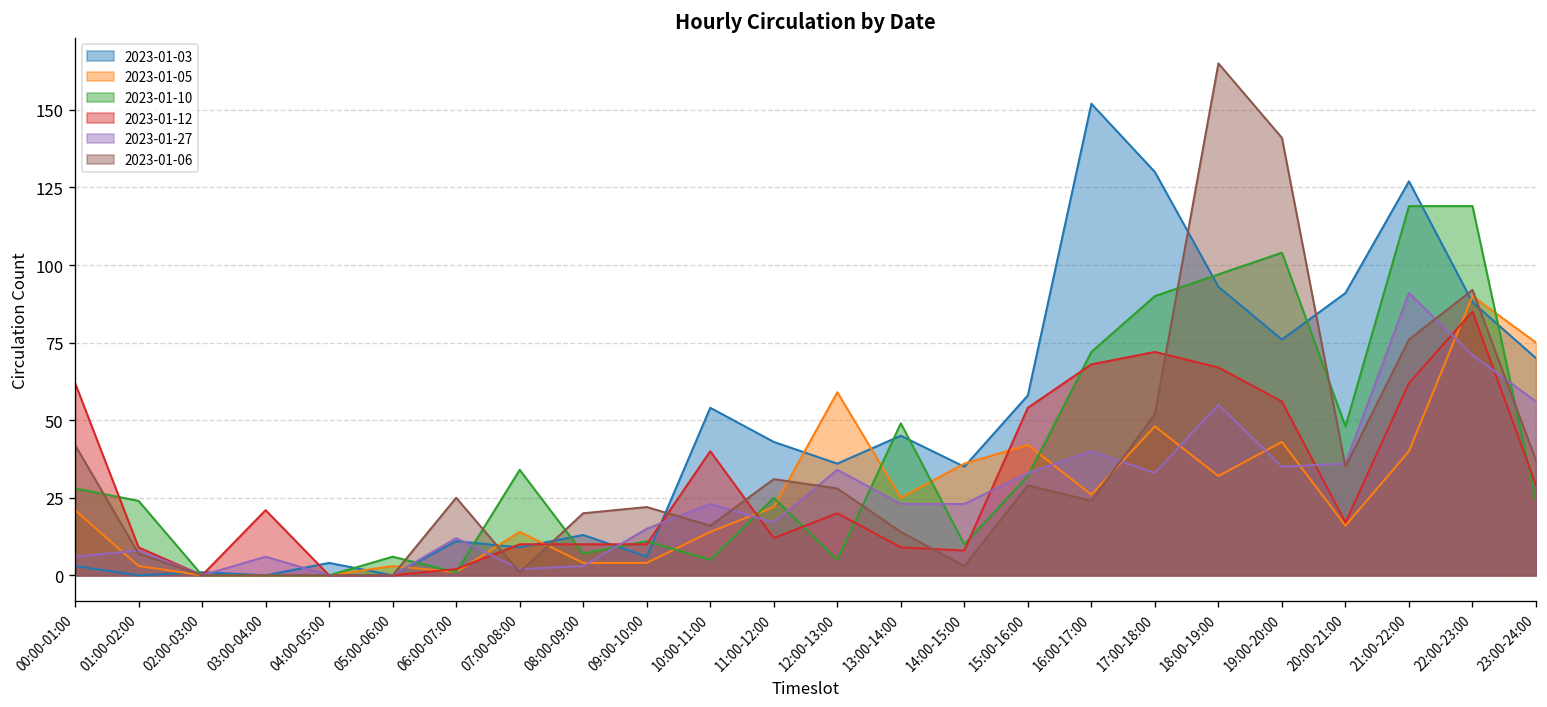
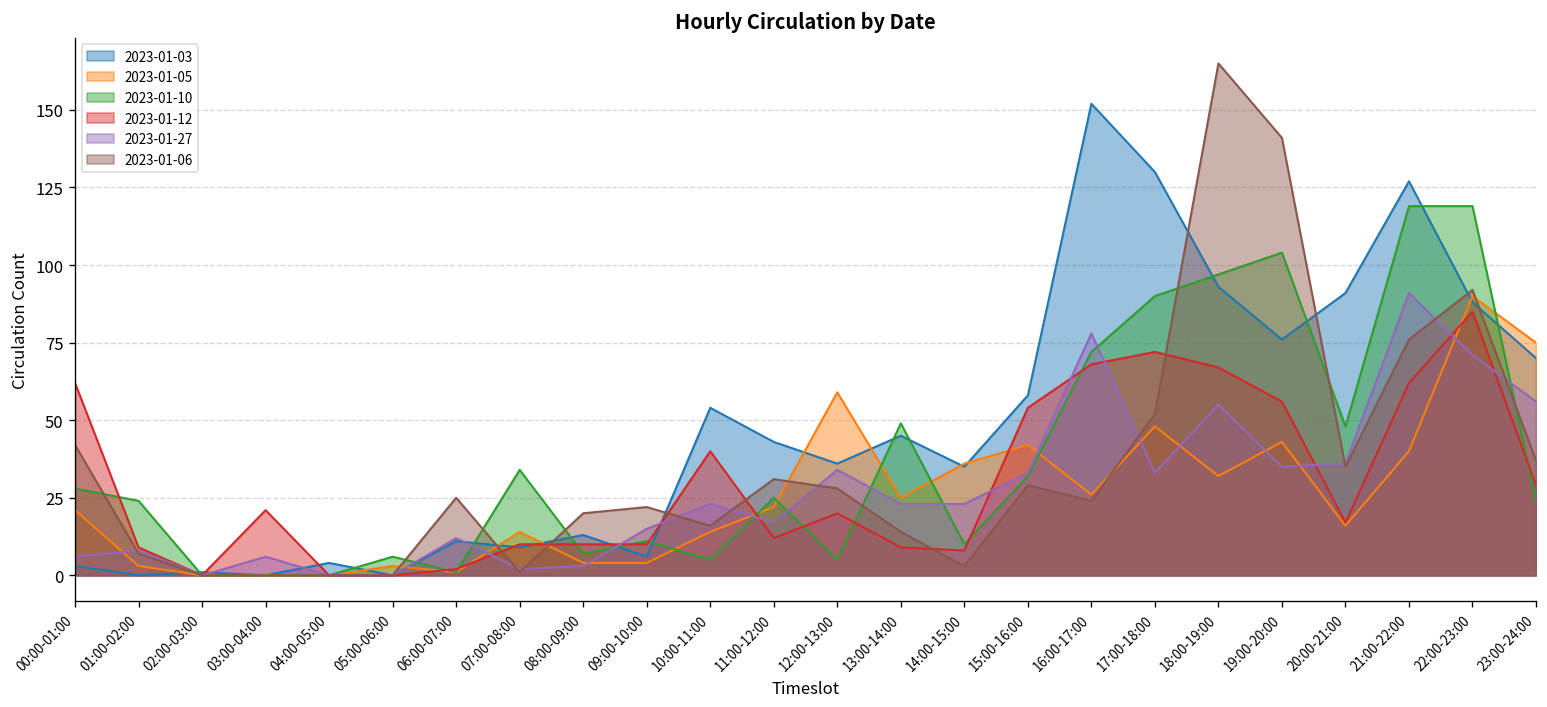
  {
    "2023-01-03": {
      "00:00-01:00": 3,
      "01:00-02:00": 0,
      "04:00-05:00": 4,
      "06:00-07:00": 11,
      "07:00-08:00": 9,
      "08:00-09:00": 13,
      "09:00-10:00": 6,
      "10:00-11:00": 54,
      "11:00-12:00": 43,
      "12:00-13:00": 36,
      "13:00-14:00": 45,
      "14:00-15:00": 35,
      "15:00-16:00": 58,
      "16:00-17:00": 152,
      "17:00-18:00": 130,
      "18:00-19:00": 93,
      "19:00-20:00": 76,
      "20:00-21:00": 91,
      "21:00-22:00": 127,
      "22:00-23:00": 88,
      "23:00-24:00": 70
    },
    "2023-01-05": {
      "00:00-01:00": 21,
      "01:00-02:00": 3,
      "05:00-06:00": 3,
      "07:00-08:00": 14,
      "08:00-09:00": 4,
      "09:00-10:00": 4,
      "10:00-11:00": 14,
      "11:00-12:00": 22,
      "12:00-13:00": 59,
      "13:00-14:00": 25,
      "14:00-15:00": 36,
      "15:00-16:00": 42,
      "16:00-17:00": 26,
      "17:00-18:00": 48,
      "18:00-19:00": 32,
      "19:00-20:00": 43,
      "20:00-21:00": 16,
      "21:00-22:00": 40,
      "22:00-23:00": 90,
      "23:00-24:00": 75
    },
    "2023-01-10": {
      "00:00-01:00": 28,
      "01:00-02:00": 24,
      "05:00-06:00": 6,
      "07:00-08:00": 34,
      "08:00-09:00": 7,
      "09:00-10:00": 11,
      "10:00-11:00": 5,
      "11:00-12:00": 25,
      "12:00-13:00": 5,
      "13:00-14:00": 49,
      "14:00-15:00": 10,
      "15:00-16:00": 32,
      "16:00-17:00": 72,
      "17:00-18:00": 90,
      "18:00-19:00": 97,
      "19:00-20:00": 104,
      "20:00-21:00": 48,
      "21:00-22:00": 119,
      "22:00-23:00": 119,
      "23:00-24:00": 24
    },
    "2023-01-12": {
      "00:00-01:00": 62,
      "01:00-02:00": 9,
      "03:00-04:00": 21,
      "06:00-07:00": 2,
      "07:00-08:00": 10,
      "08:00-09:00": 10,
      "09:00-10:00": 10,
      "10:00-11:00": 40,
      "11:00-12:00": 12,
      "12:00-13:00": 20,
      "13:00-14:00": 9,
      "14:00-15:00": 8,
      "15:00-16:00": 54,
      "16:00-17:00": 68,
      "17:00-18:00": 72,
      "18:00-19:00": 67,
      "19:00-20:00": 56,
      "20:00-21:00": 17,
      "21:00-22:00": 62,
      "22:00-23:00": 85,
      "23:00-24:00": 29
    },
    "2023-01-27": {
      "00:00-01:00": 6,
      "01:00-02:00": 8,
      "03:00-04:00": 6,
      "06:00-07:00": 12,
      "07:00-08:00": 2,
      "08:00-09:00": 3,
      "09:00-10:00": 15,
      "10:00-11:00": 23,
      "11:00-12:00": 17,
      "12:00-13:00": 34,
      "13:00-14:00": 23,
      "14:00-15:00": 23,
      "15:00-16:00": 33,
-     "16:00-17:00": 40,
+     "16:00-17:00": 78,
      "17:00-18:00": 33,
      "18:00-19:00": 55,
      "19:00-20:00": 35,
      "20:00-21:00": 36,
      "21:00-22:00": 91,
      "22:00-23:00": 71,
      "23:00-24:00": 56
    },
    "2023-01-06": {
      "00:00-01:00": 42,
      "01:00-02:00": 7,
      "06:00-07:00": 25,
      "07:00-08:00": 1,
      "08:00-09:00": 20,
      "09:00-10:00": 22,
      "10:00-11:00": 16,
      "11:00-12:00": 31,
      "12:00-13:00": 28,
      "13:00-14:00": 14,
      "14:00-15:00": 3,
      "15:00-16:00": 29,
      "16:00-17:00": 24,
      "17:00-18:00": 52,
      "18:00-19:00": 165,
      "19:00-20:00": 141,
      "20:00-21:00": 35,
      "21:00-22:00": 76,
      "22:00-23:00": 92,
      "23:00-24:00": 37
    }
  }
